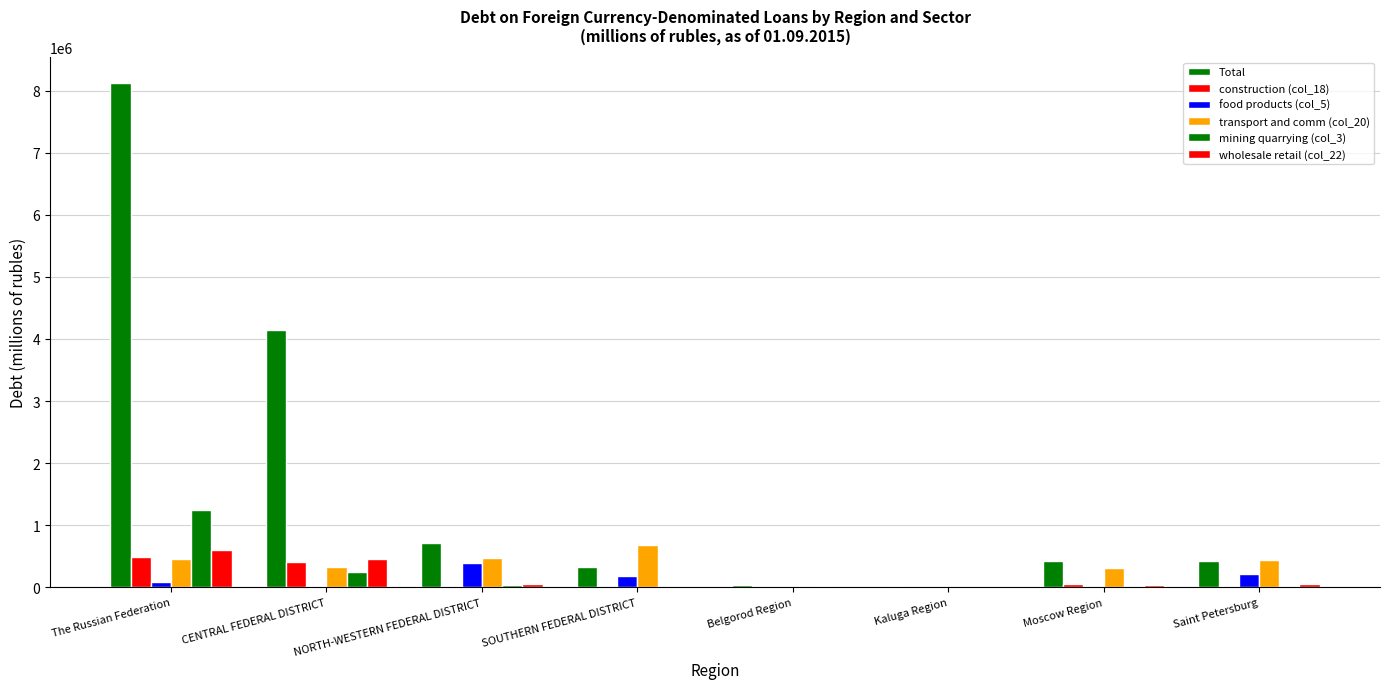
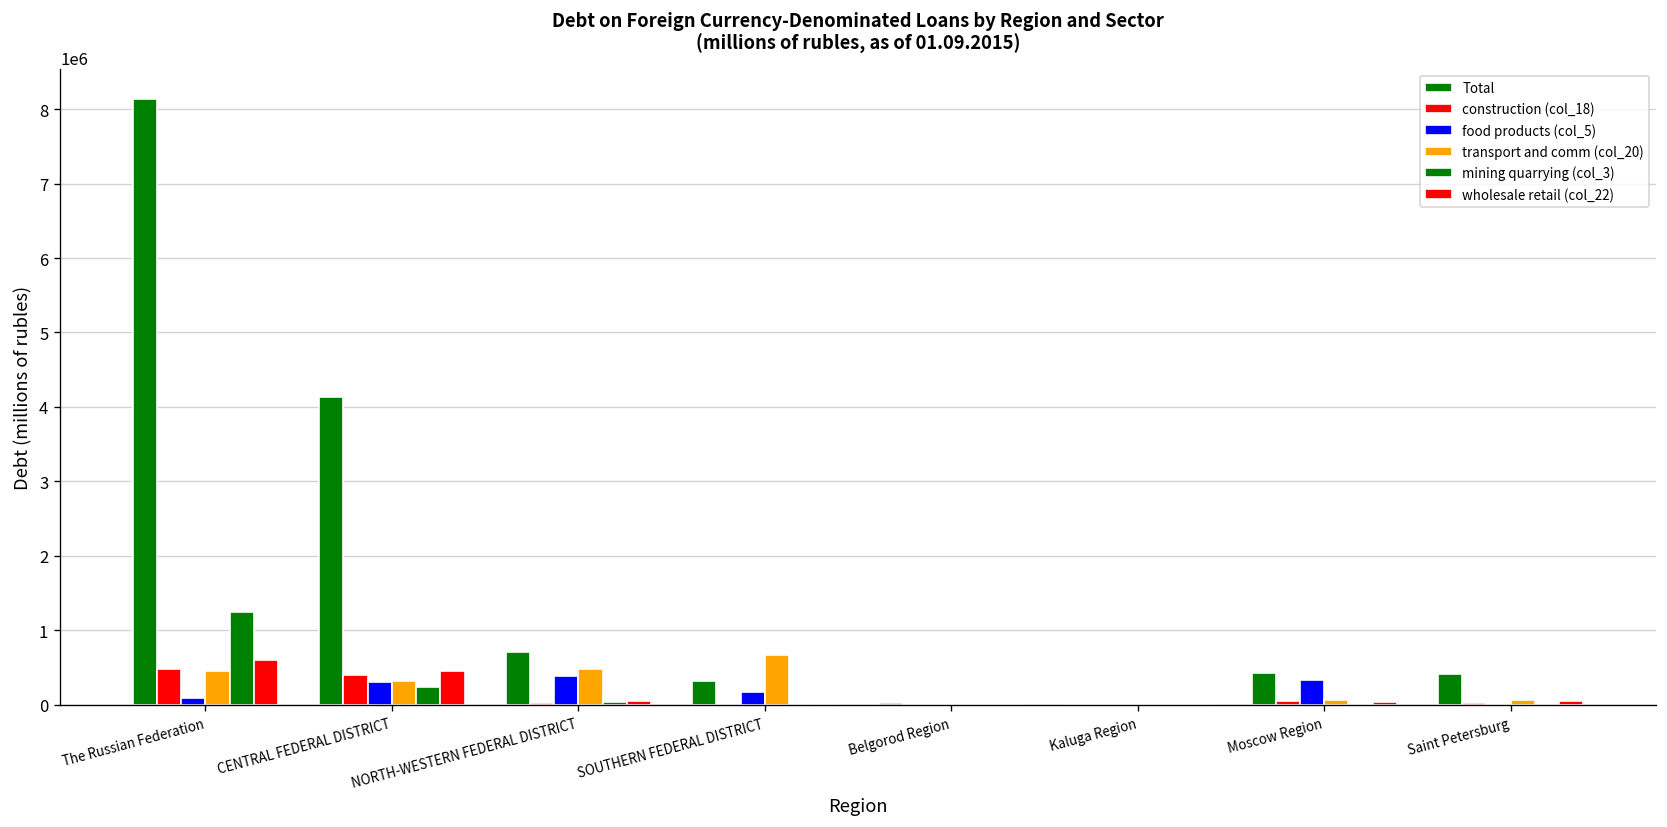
  {
    "food products (col_5)": {
      "The Russian Federation": 100000,
-     "CENTRAL FEDERAL DISTRICT": 0,
+     "CENTRAL FEDERAL DISTRICT": 300000,
      "NORTH-WESTERN FEDERAL DISTRICT": 400000,
      "SOUTHERN FEDERAL DISTRICT": 200000,
-     "Moscow Region": 0,
-     "Saint Petersburg": 200000
+     "Moscow Region": 300000,
+     "Saint Petersburg": 0
    },
    "transport and comm (col_20)": {
      "The Russian Federation": 500000,
      "CENTRAL FEDERAL DISTRICT": 300000,
      "NORTH-WESTERN FEDERAL DISTRICT": 500000,
      "SOUTHERN FEDERAL DISTRICT": 700000,
-     "Moscow Region": 300000,
-     "Saint Petersburg": 400000
+     "Moscow Region": 100000,
+     "Saint Petersburg": 100000
    }
  }
